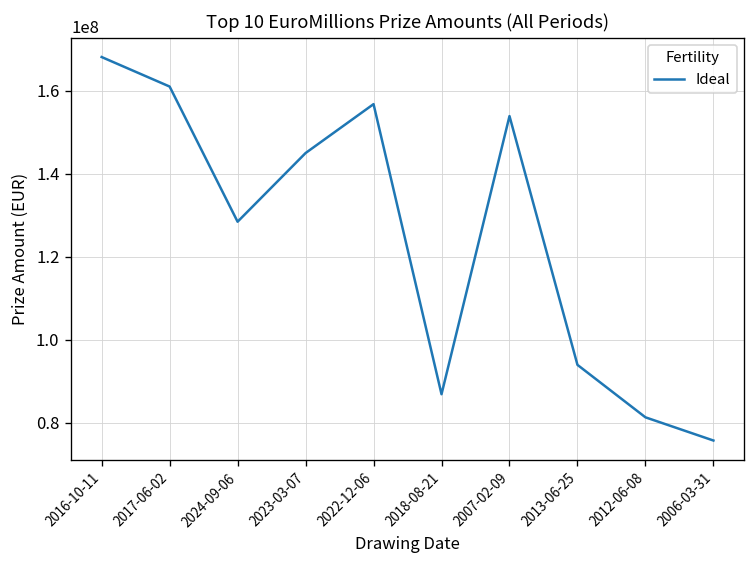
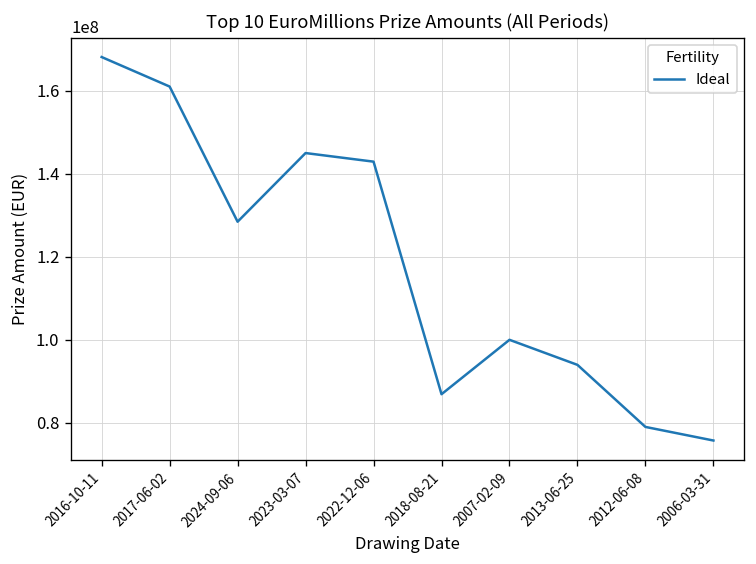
  {
    "2016-10-11": 168000000,
    "2017-06-02": 161000000,
    "2024-09-06": 128000000,
    "2023-03-07": 145000000,
-   "2022-12-06": 157000000,
+   "2022-12-06": 143000000,
    "2018-08-21": 87000000,
-   "2007-02-09": 154000000,
+   "2007-02-09": 100000000,
    "2013-06-25": 94000000,
-   "2012-06-08": 81000000,
+   "2012-06-08": 79000000,
    "2006-03-31": 76000000
  }
